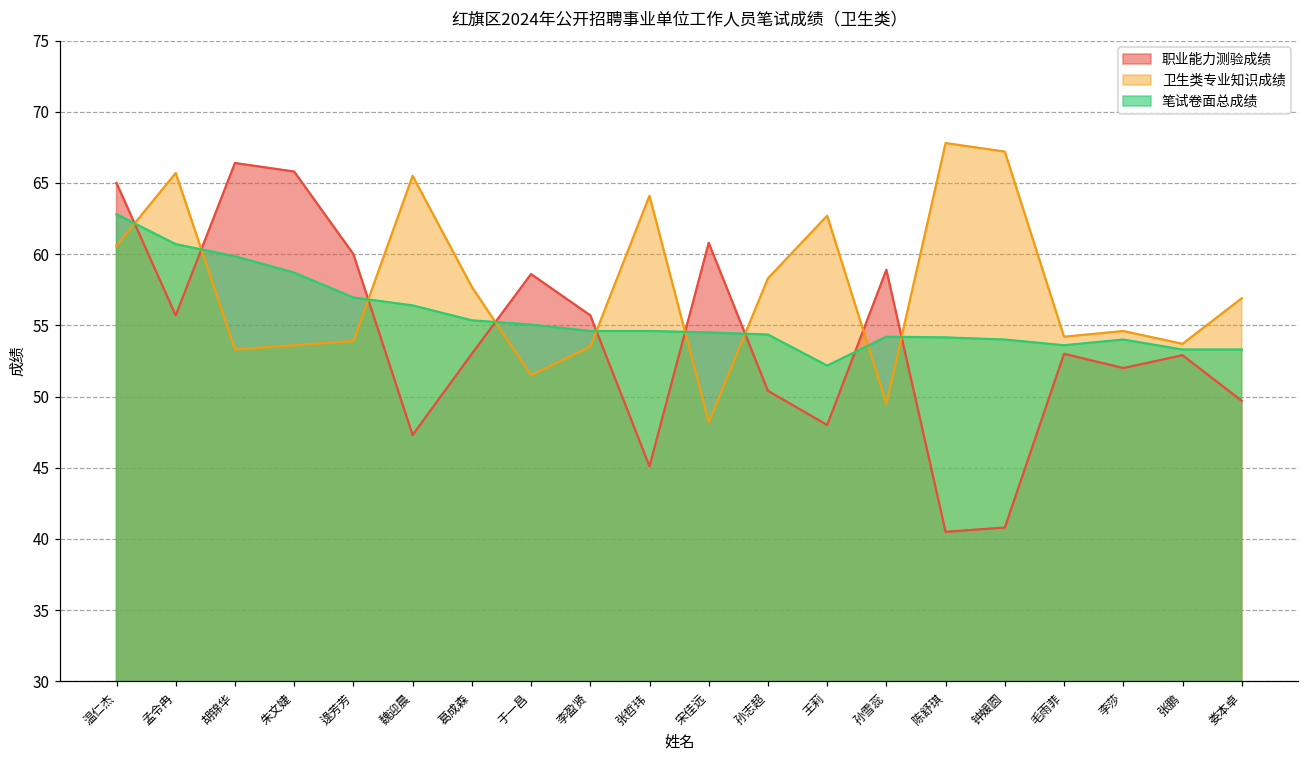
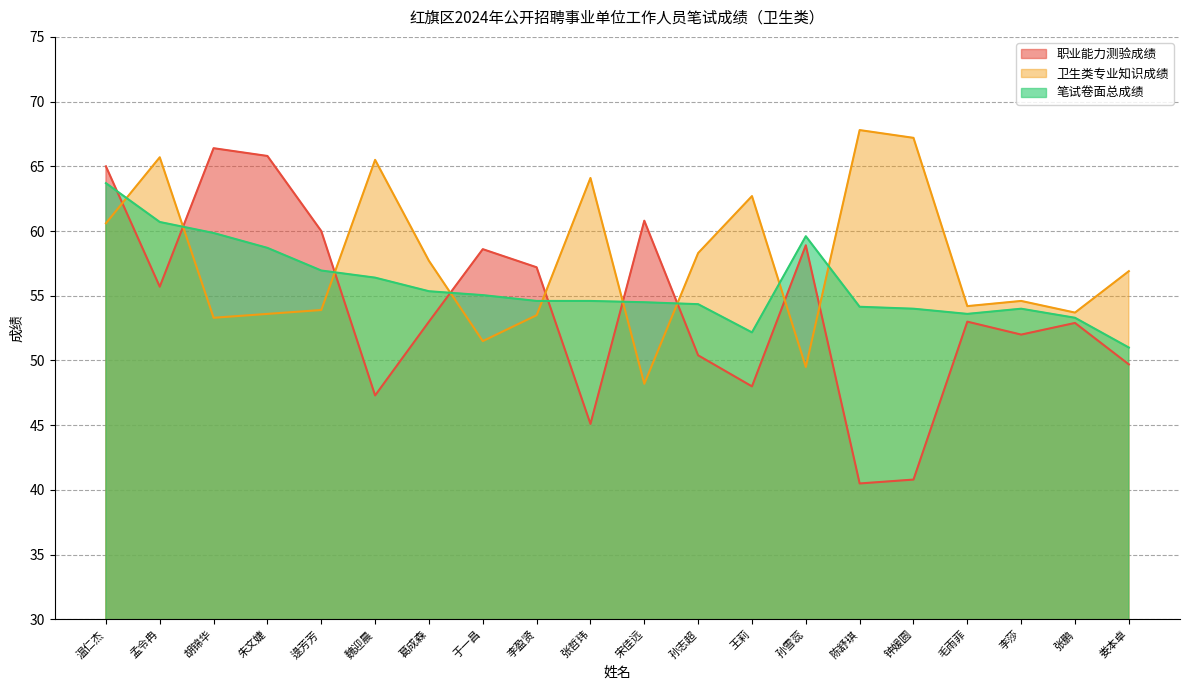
  {
    "职业能力测验成绩": {
      "温仁杰": 65.0,
      "孟令冉": 55.7,
      "胡锦华": 66.4,
      "朱文婕": 65.8,
      "逯芳芳": 60.0,
      "魏迎晨": 47.3,
      "葛成森": 53.0,
      "于一昌": 58.6,
-     "李盈贤": 55.7,
+     "李盈贤": 57.2,
      "张哲玮": 45.1,
      "宋佳远": 60.8,
      "孙志超": 50.4,
      "王莉": 48.0,
      "孙雪蕊": 58.9,
      "陈舒琪": 40.5,
      "钟媛圆": 40.8,
      "毛雨菲": 53.0,
      "李莎": 52.0,
      "张鹏": 52.9,
      "娄本卓": 49.7
    },
    "卫生类专业知识成绩": {
      "温仁杰": 60.6,
      "孟令冉": 65.7,
      "胡锦华": 53.3,
      "朱文婕": 53.6,
      "逯芳芳": 53.9,
      "魏迎晨": 65.5,
      "葛成森": 57.7,
      "于一昌": 51.5,
      "李盈贤": 53.5,
      "张哲玮": 64.1,
      "宋佳远": 48.2,
      "孙志超": 58.3,
      "王莉": 62.7,
      "孙雪蕊": 49.5,
      "陈舒琪": 67.8,
      "钟媛圆": 67.2,
      "毛雨菲": 54.2,
      "李莎": 54.6,
      "张鹏": 53.7,
      "娄本卓": 56.9
    },
    "笔试卷面总成绩": {
-     "温仁杰": 62.8,
+     "温仁杰": 63.7,
      "孟令冉": 60.7,
      "胡锦华": 59.9,
      "朱文婕": 58.7,
      "逯芳芳": 57.0,
      "魏迎晨": 56.4,
      "葛成森": 55.4,
      "于一昌": 55.1,
      "李盈贤": 54.6,
      "张哲玮": 54.6,
      "宋佳远": 54.5,
      "孙志超": 54.4,
      "王莉": 52.2,
-     "孙雪蕊": 54.2,
+     "孙雪蕊": 59.6,
      "陈舒琪": 54.2,
      "钟媛圆": 54.0,
      "毛雨菲": 53.6,
      "李莎": 54.0,
      "张鹏": 53.3,
-     "娄本卓": 53.3
+     "娄本卓": 51.0
    }
  }
